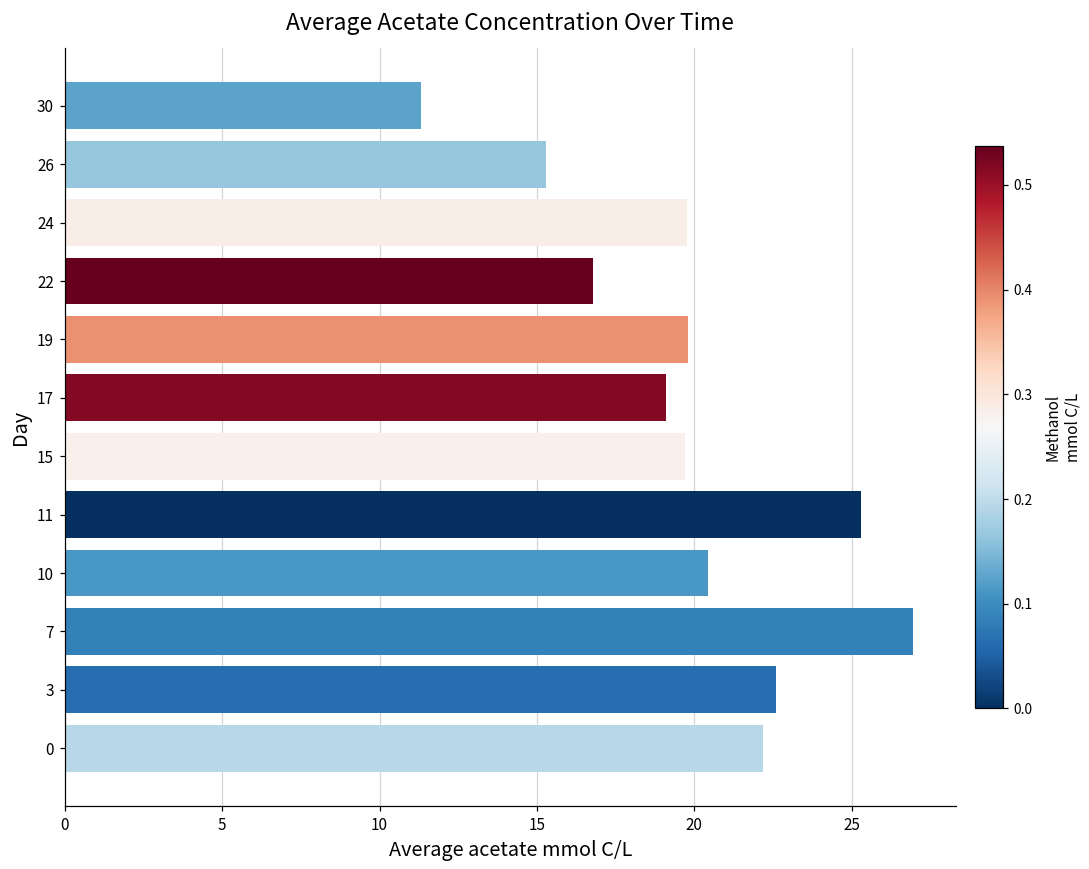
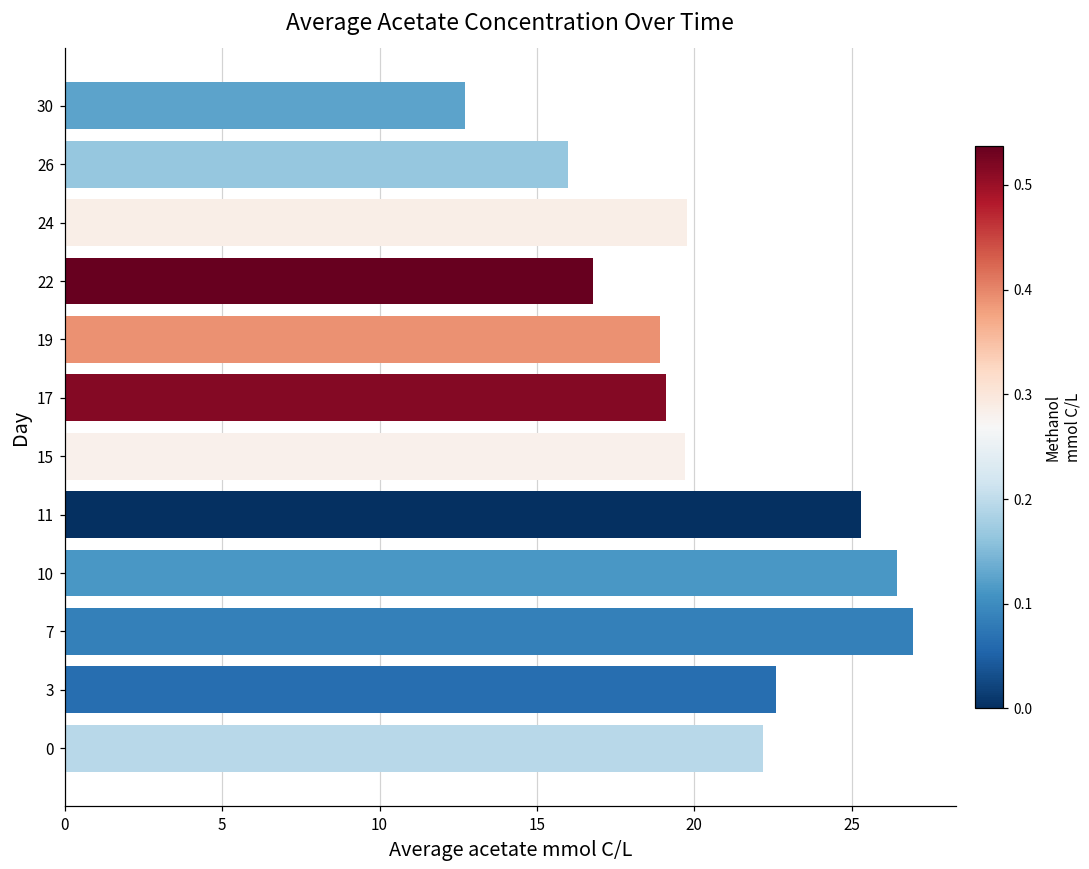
  {
-   "30": 11.3,
-   "26": 15.3,
+   "30": 12.7,
+   "26": 16.0,
    "24": 19.8,
    "22": 16.8,
-   "19": 19.8,
+   "19": 18.9,
    "17": 19.1,
    "15": 19.7,
    "11": 25.3,
-   "10": 20.4,
+   "10": 26.4,
    "7": 27.0,
    "3": 22.6,
    "0": 22.2
  }
